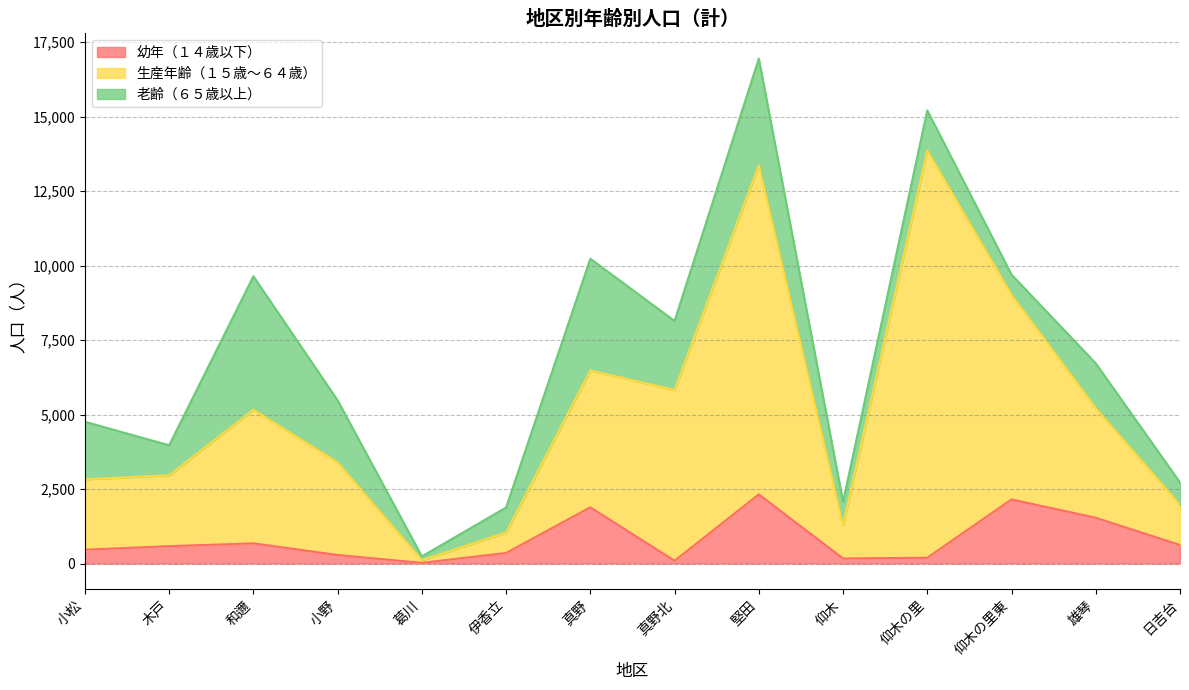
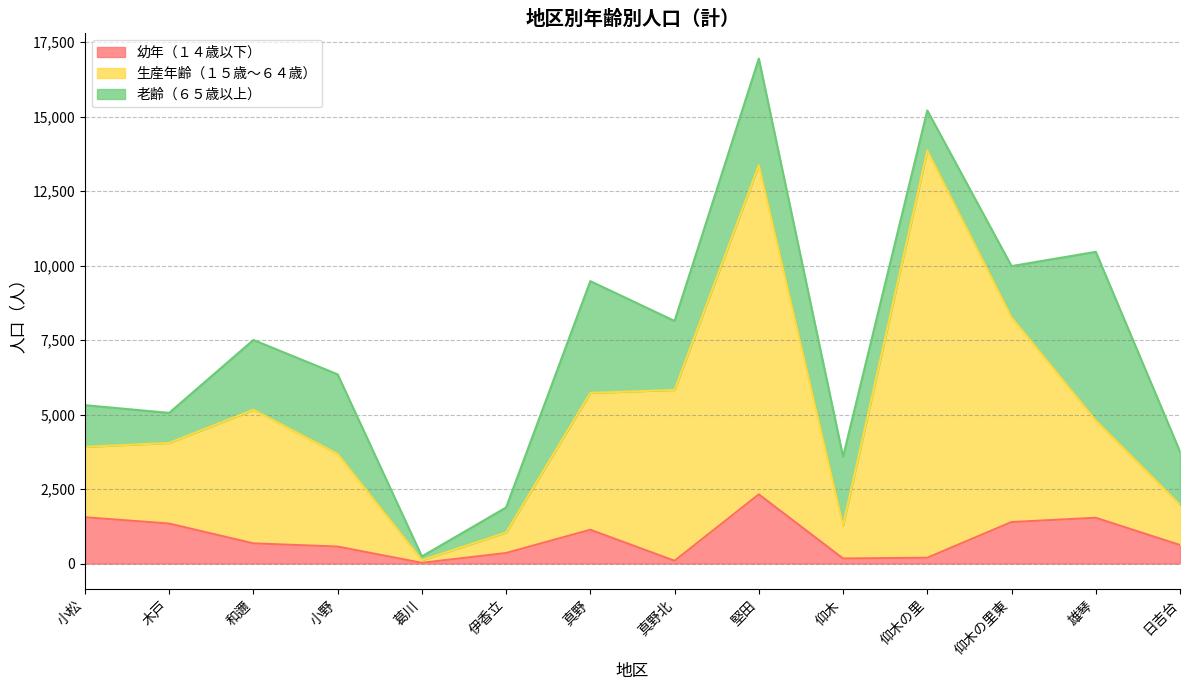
  {
    "幼年（１４歳以下）": {
-     "小松": "500",
-     "木戸": "600",
+     "小松": "1,600",
+     "木戸": "1,300",
      "和邇": "700",
-     "小野": "300",
+     "小野": "600",
      "葛川": "0",
      "伊香立": "400",
-     "真野": "1,900",
+     "真野": "1,100",
      "真野北": "100",
      "堅田": "2,300",
      "仰木": "200",
      "仰木の里": "200",
-     "仰木の里東": "2,200",
+     "仰木の里東": "1,400",
      "雄琴": "1,500",
      "日吉台": "600"
    },
    "生産年齢（１５歳～６４歳）": {
      "小松": "2,400",
-     "木戸": "2,400",
+     "木戸": "2,700",
      "和邇": "4,500",
      "小野": "3,100",
      "葛川": "100",
      "伊香立": "700",
      "真野": "4,600",
      "真野北": "5,700",
      "堅田": "11,000",
      "仰木": "1,100",
      "仰木の里": "13,700",
      "仰木の里東": "6,900",
-     "雄琴": "3,700",
+     "雄琴": "3,300",
      "日吉台": "1,300"
    },
    "老齢（６５歳以上）": {
-     "小松": "1,900",
+     "小松": "1,400",
      "木戸": "1,000",
-     "和邇": "4,500",
-     "小野": "2,100",
+     "和邇": "2,300",
+     "小野": "2,700",
      "葛川": "100",
      "伊香立": "800",
      "真野": "3,800",
      "真野北": "2,300",
      "堅田": "3,600",
-     "仰木": "800",
+     "仰木": "2,300",
      "仰木の里": "1,300",
-     "仰木の里東": "700",
-     "雄琴": "1,500",
-     "日吉台": "800"
+     "仰木の里東": "1,700",
+     "雄琴": "5,700",
+     "日吉台": "1,800"
    }
  }
